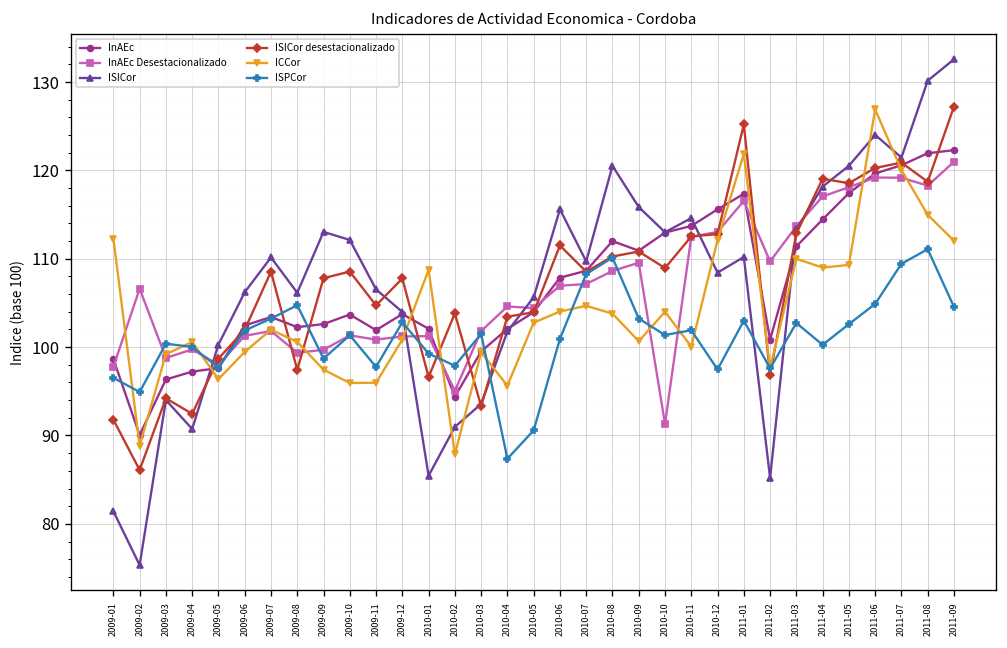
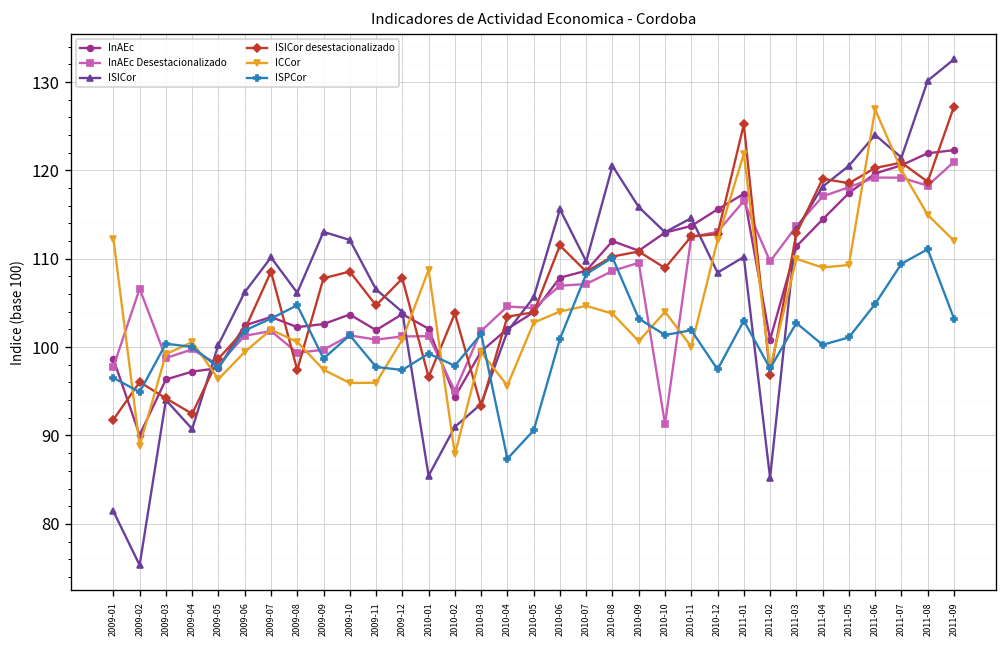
  {
    "InAEc Desestacionalizado": {
      "2009-01": 98,
      "2009-02": 107,
      "2009-03": 99,
      "2009-06": 101,
      "2009-08": 99,
      "2009-09": 100,
      "2009-11": 101,
      "2010-01": 101,
      "2010-02": 95,
      "2010-04": 105,
      "2010-05": 104,
      "2010-06": 107,
      "2010-07": 107,
      "2010-08": 109,
      "2010-09": 110,
      "2010-10": 91,
      "2011-01": 117,
      "2011-02": 110,
      "2011-03": 114,
      "2011-04": 117,
      "2011-05": 118,
      "2011-06": 119,
      "2011-07": 119,
      "2011-08": 118,
      "2011-09": 121
    },
    "ISICor desestacionalizado": {
      "2009-01": 92,
-     "2009-02": 86,
+     "2009-02": 96,
      "2009-04": 92,
      "2009-05": 99,
      "2009-07": 109,
      "2009-08": 97,
      "2009-09": 108,
      "2009-10": 109,
      "2009-11": 105,
      "2009-12": 108,
      "2010-01": 97,
      "2010-02": 104,
      "2010-04": 103,
      "2010-06": 112,
      "2010-10": 109,
      "2011-01": 125,
      "2011-02": 97,
      "2011-03": 113,
      "2011-04": 119,
      "2011-05": 119,
      "2011-06": 120,
      "2011-08": 119,
      "2011-09": 127
    },
    "ICCor": {
      "2009-01": 112,
      "2009-02": 89,
      "2009-03": 99,
      "2009-04": 101,
      "2009-05": 96,
      "2009-06": 99,
      "2009-08": 101,
      "2009-09": 97,
      "2009-10": 96,
      "2009-11": 96,
      "2010-01": 109,
      "2010-02": 88,
      "2010-04": 96,
      "2010-05": 103,
      "2010-06": 104,
      "2010-07": 105,
      "2010-08": 104,
      "2010-09": 101,
      "2010-10": 104,
      "2010-11": 100,
      "2010-12": 112,
      "2011-01": 122,
      "2011-03": 110,
      "2011-04": 109,
      "2011-05": 109,
      "2011-06": 127,
      "2011-07": 120,
      "2011-08": 115,
      "2011-09": 112
    },
    "ISPCor": {
      "2009-01": 97,
      "2009-02": 95,
      "2009-03": 100,
      "2009-08": 105,
      "2009-09": 99,
      "2009-11": 98,
-     "2009-12": 103,
+     "2009-12": 97,
      "2010-01": 99,
      "2010-02": 98,
      "2010-04": 87,
      "2010-05": 91,
      "2010-06": 101,
      "2010-09": 103,
      "2010-10": 101,
      "2010-11": 102,
      "2010-12": 97,
      "2011-01": 103,
      "2011-03": 103,
      "2011-04": 100,
-     "2011-05": 103,
+     "2011-05": 101,
      "2011-06": 105,
      "2011-07": 109,
      "2011-08": 111,
-     "2011-09": 105
+     "2011-09": 103
    }
  }
